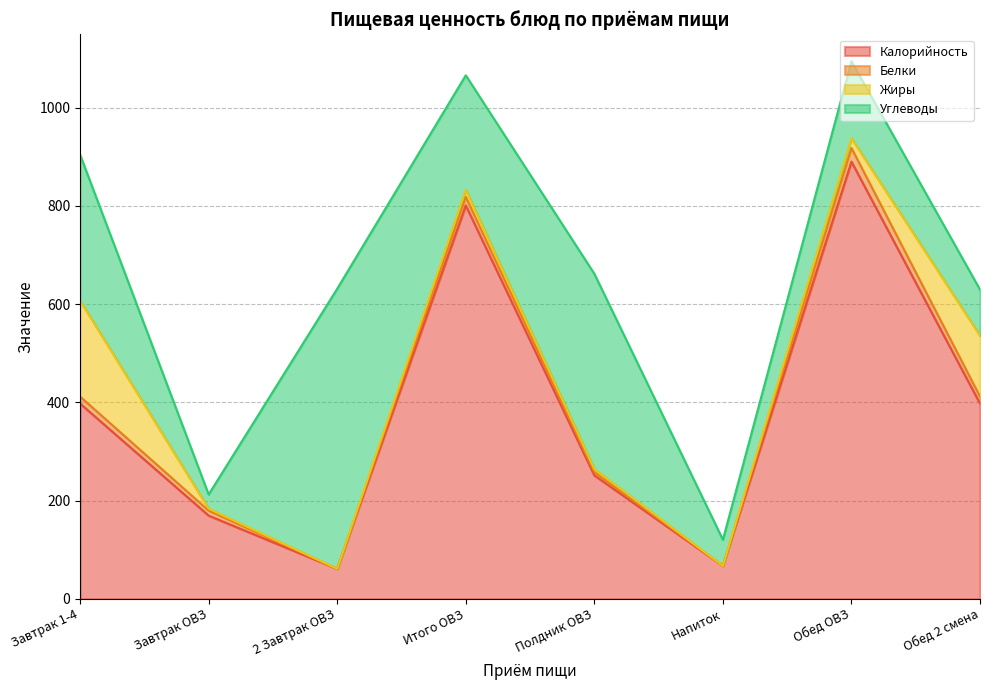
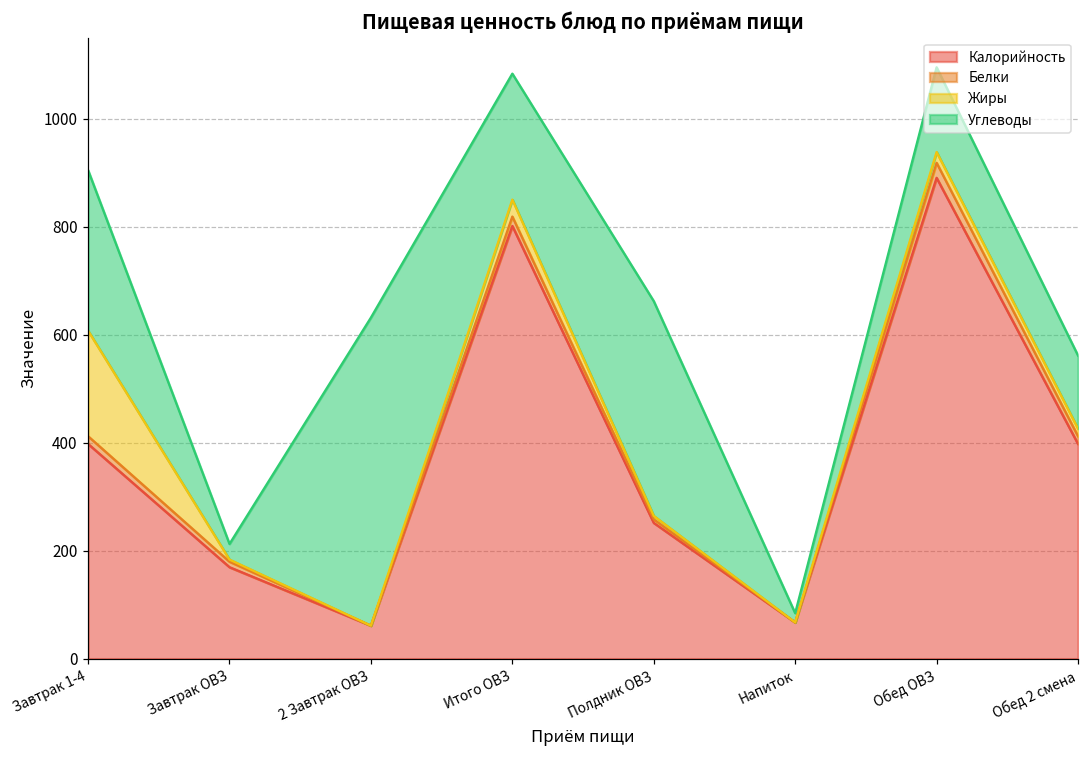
  {
    "Жиры": {
      "Завтрак 1-4": 200,
-     "Итого ОВЗ": 10,
+     "Итого ОВЗ": 30,
      "Полдник ОВЗ": 10,
      "Обед ОВЗ": 20,
-     "Обед 2 смена": 120
+     "Обед 2 смена": 10
    },
    "Углеводы": {
      "Завтрак 1-4": 300,
      "Завтрак ОВЗ": 30,
      "2 Завтрак ОВЗ": 570,
      "Итого ОВЗ": 230,
      "Полдник ОВЗ": 400,
-     "Напиток": 50,
-     "Обед 2 смена": 90
+     "Напиток": 20,
+     "Обед 2 смена": 140
    }
  }
